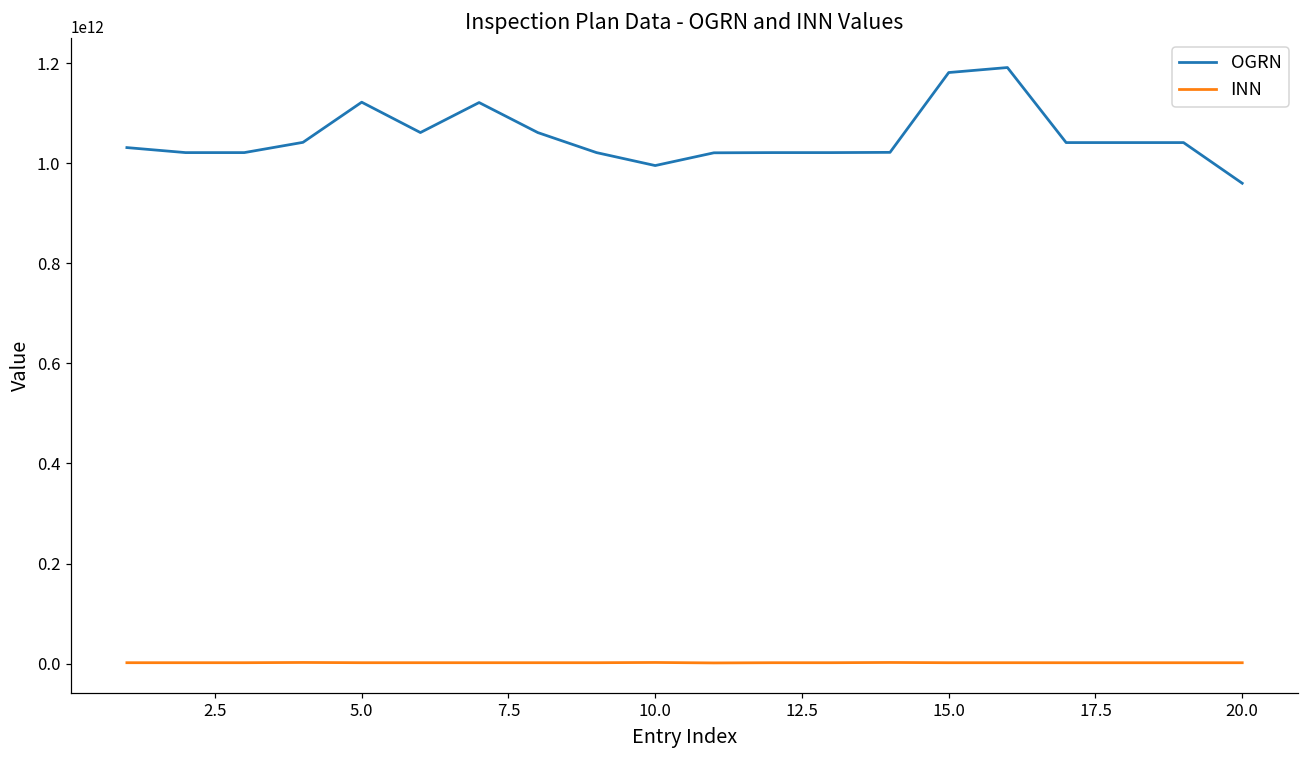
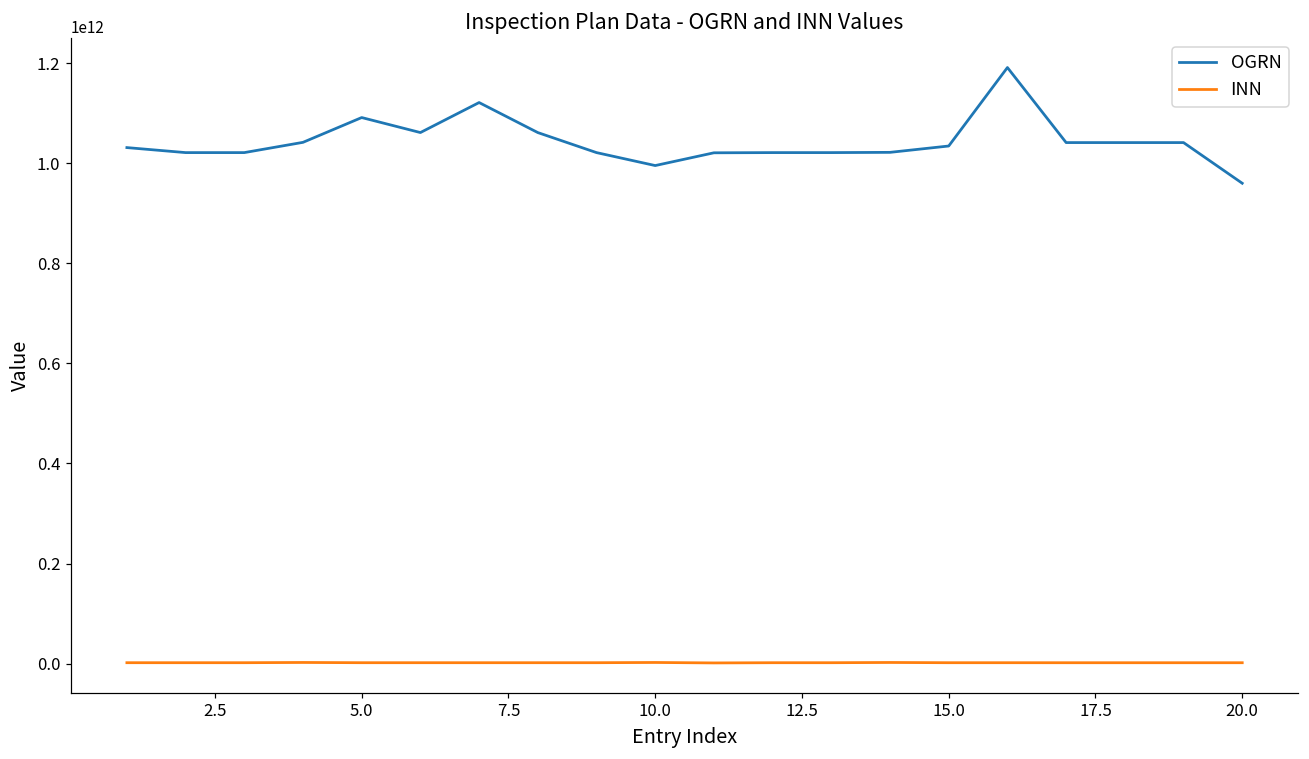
  {
    "OGRN": {
-     "5.0": 1120000000000,
+     "5.0": 1090000000000,
      "10.0": 1000000000000,
-     "15.0": 1180000000000,
+     "15.0": 1030000000000,
      "20.0": 960000000000
    },
    "INN": {
      "5.0": 0,
      "10.0": 0,
      "15.0": 0,
      "20.0": 0
    }
  }
